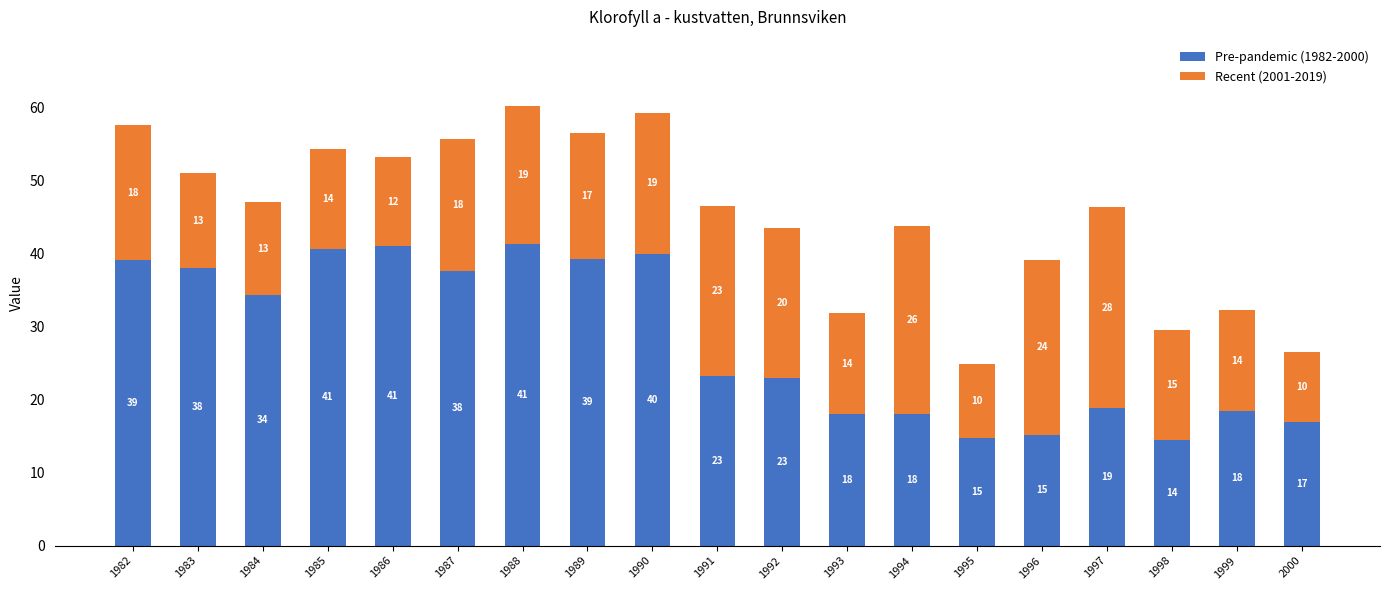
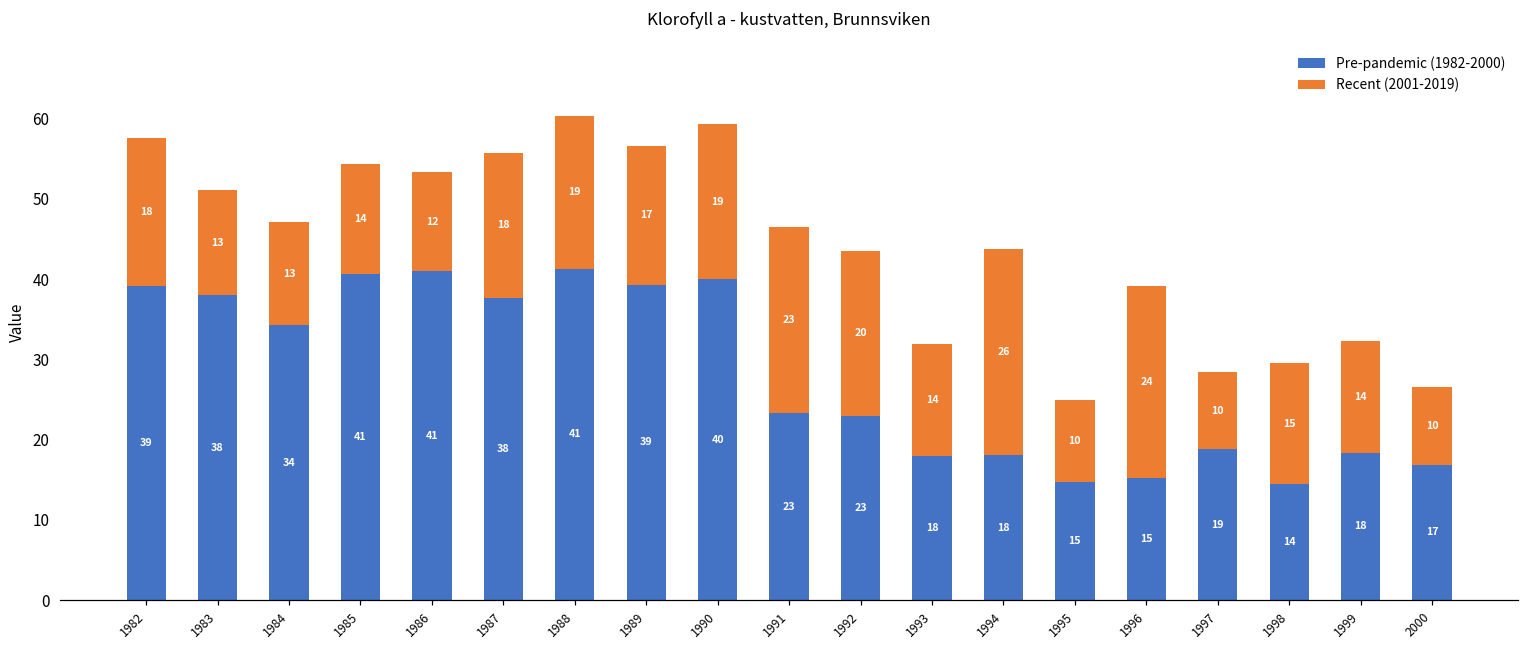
  {
    "Pre-pandemic (1982-2000)": {
      "1982": 39,
      "1983": 38,
      "1984": 34,
      "1985": 41,
      "1986": 41,
      "1987": 38,
      "1988": 41,
      "1989": 39,
      "1990": 40,
      "1991": 23,
      "1992": 23,
      "1993": 18,
      "1994": 18,
      "1995": 15,
      "1996": 15,
      "1997": 19,
      "1998": 14,
      "1999": 18,
      "2000": 17
    },
    "Recent (2001-2019)": {
      "1982": 18,
      "1983": 13,
      "1984": 13,
      "1985": 14,
      "1986": 12,
      "1987": 18,
      "1988": 19,
      "1989": 17,
      "1990": 19,
      "1991": 23,
      "1992": 20,
      "1993": 14,
      "1994": 26,
      "1995": 10,
      "1996": 24,
-     "1997": 28,
+     "1997": 10,
      "1998": 15,
      "1999": 14,
      "2000": 10
    }
  }
